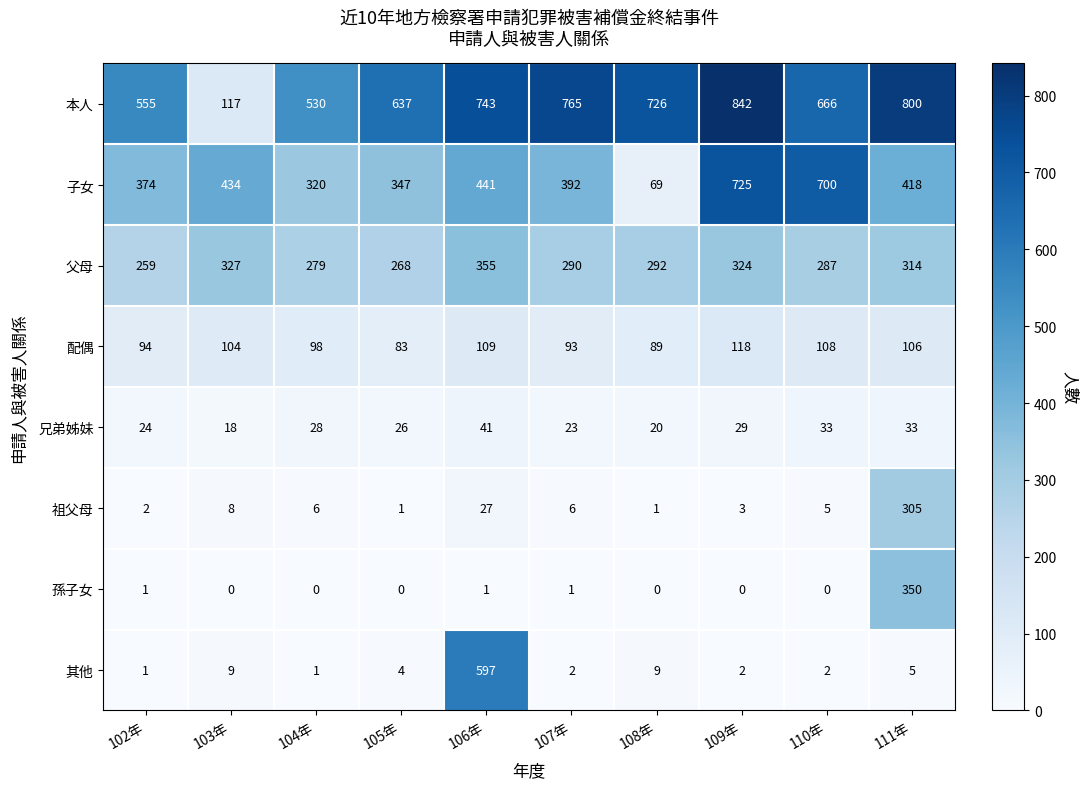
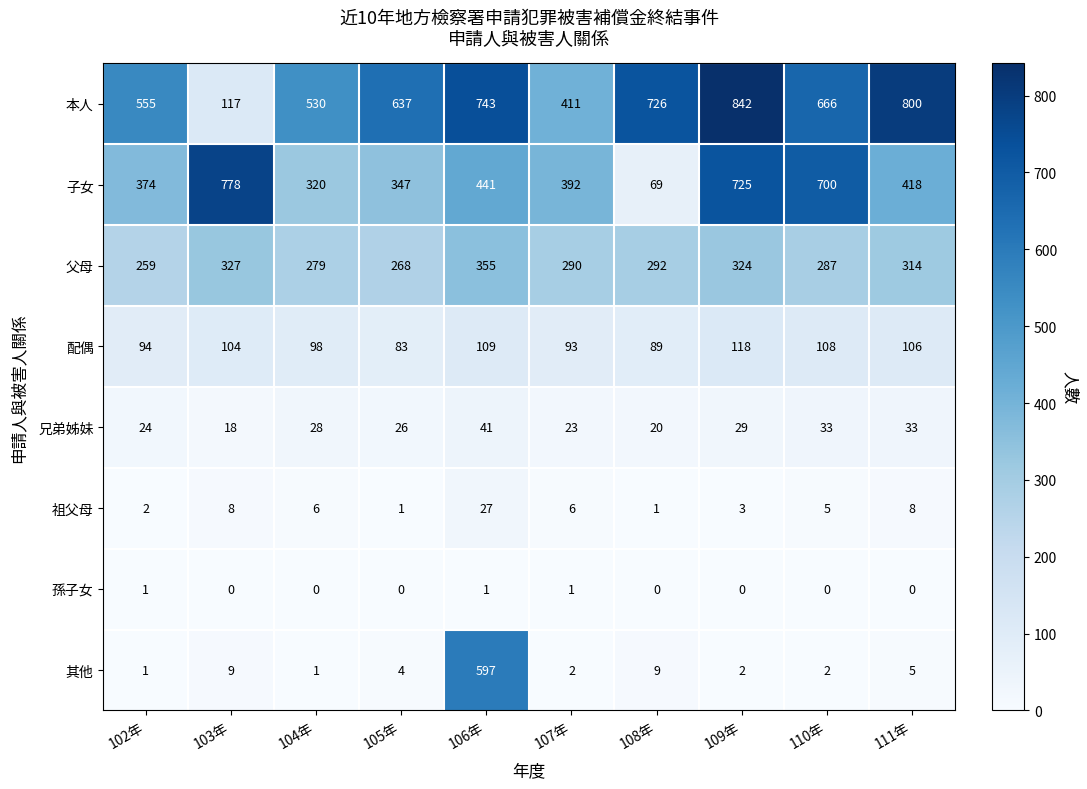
  {
    "本人": {
      "102年": 555,
      "103年": 117,
      "104年": 530,
      "105年": 637,
      "106年": 743,
-     "107年": 765,
+     "107年": 411,
      "108年": 726,
      "109年": 842,
      "110年": 666,
      "111年": 800
    },
    "子女": {
      "102年": 374,
-     "103年": 434,
+     "103年": 778,
      "104年": 320,
      "105年": 347,
      "106年": 441,
      "107年": 392,
      "108年": 69,
      "109年": 725,
      "110年": 700,
      "111年": 418
    },
    "父母": {
      "102年": 259,
      "103年": 327,
      "104年": 279,
      "105年": 268,
      "106年": 355,
      "107年": 290,
      "108年": 292,
      "109年": 324,
      "110年": 287,
      "111年": 314
    },
    "配偶": {
      "102年": 94,
      "103年": 104,
      "104年": 98,
      "105年": 83,
      "106年": 109,
      "107年": 93,
      "108年": 89,
      "109年": 118,
      "110年": 108,
      "111年": 106
    },
    "兄弟姊妹": {
      "102年": 24,
      "103年": 18,
      "104年": 28,
      "105年": 26,
      "106年": 41,
      "107年": 23,
      "108年": 20,
      "109年": 29,
      "110年": 33,
      "111年": 33
    },
    "祖父母": {
      "102年": 2,
      "103年": 8,
      "104年": 6,
      "105年": 1,
      "106年": 27,
      "107年": 6,
      "108年": 1,
      "109年": 3,
      "110年": 5,
-     "111年": 305
+     "111年": 8
    },
    "孫子女": {
      "102年": 1,
      "103年": 0,
      "104年": 0,
      "105年": 0,
      "106年": 1,
      "107年": 1,
      "108年": 0,
      "109年": 0,
      "110年": 0,
-     "111年": 350
+     "111年": 0
    },
    "其他": {
      "102年": 1,
      "103年": 9,
      "104年": 1,
      "105年": 4,
      "106年": 597,
      "107年": 2,
      "108年": 9,
      "109年": 2,
      "110年": 2,
      "111年": 5
    }
  }
